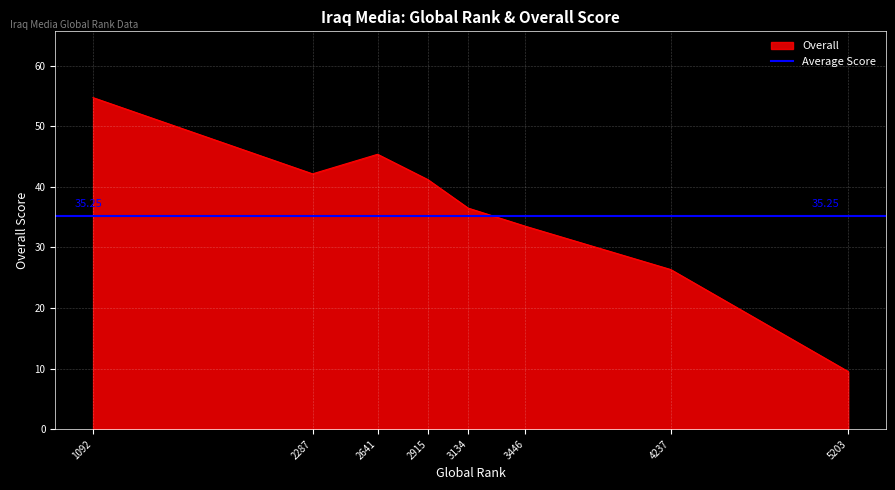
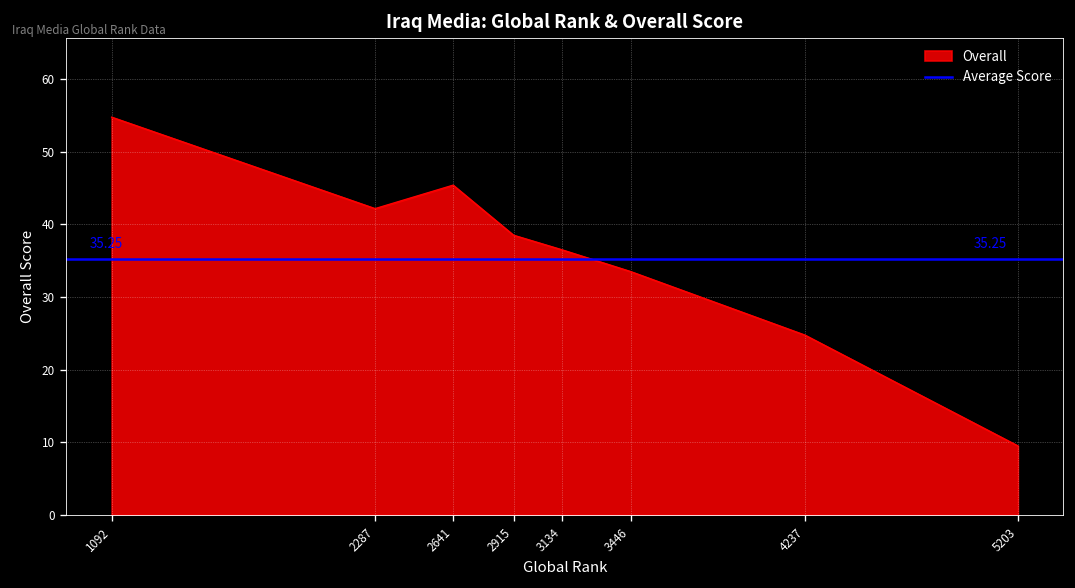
  {
    "1092": 55,
    "2287": 42,
    "2641": 45,
-   "2915": 41,
+   "2915": 39,
    "3134": 37,
    "3446": 34,
-   "4237": 26,
+   "4237": 25,
    "5203": 10
  }
